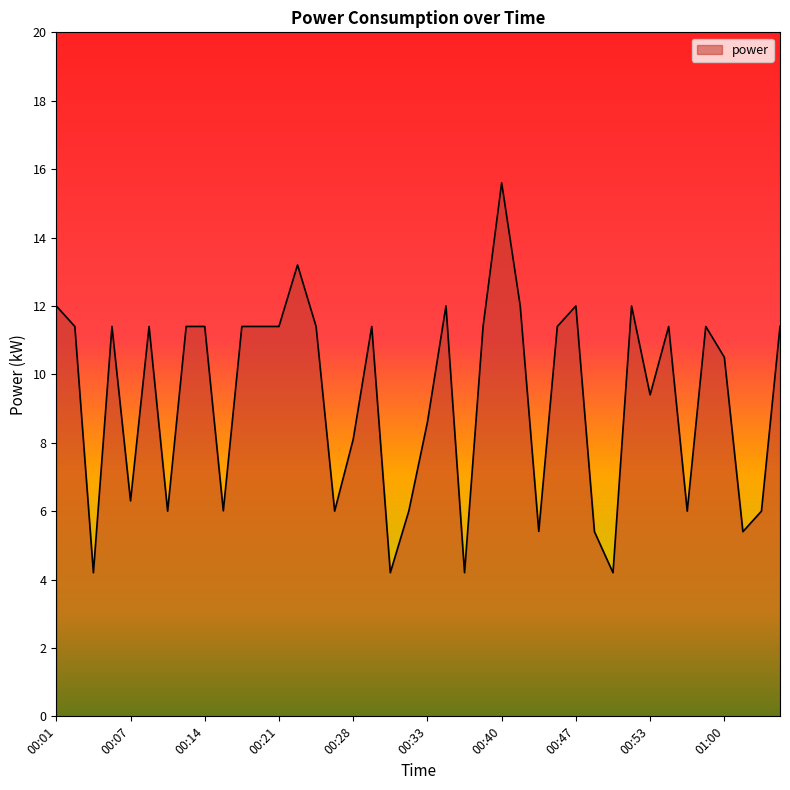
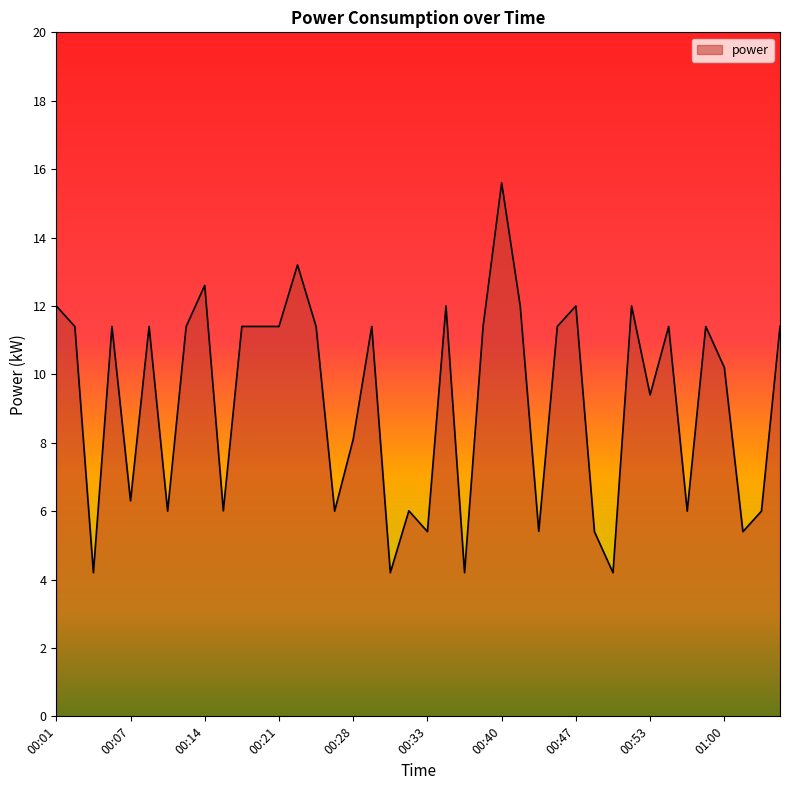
  {
    "00:01": 12.0,
    "00:07": 6.3,
-   "00:14": 11.4,
+   "00:14": 12.6,
    "00:21": 11.4,
    "00:28": 8.1,
-   "00:33": 8.6,
+   "00:33": 5.4,
    "00:40": 15.6,
    "00:47": 12.0,
    "00:53": 9.4,
-   "01:00": 10.5
+   "01:00": 10.2
  }
